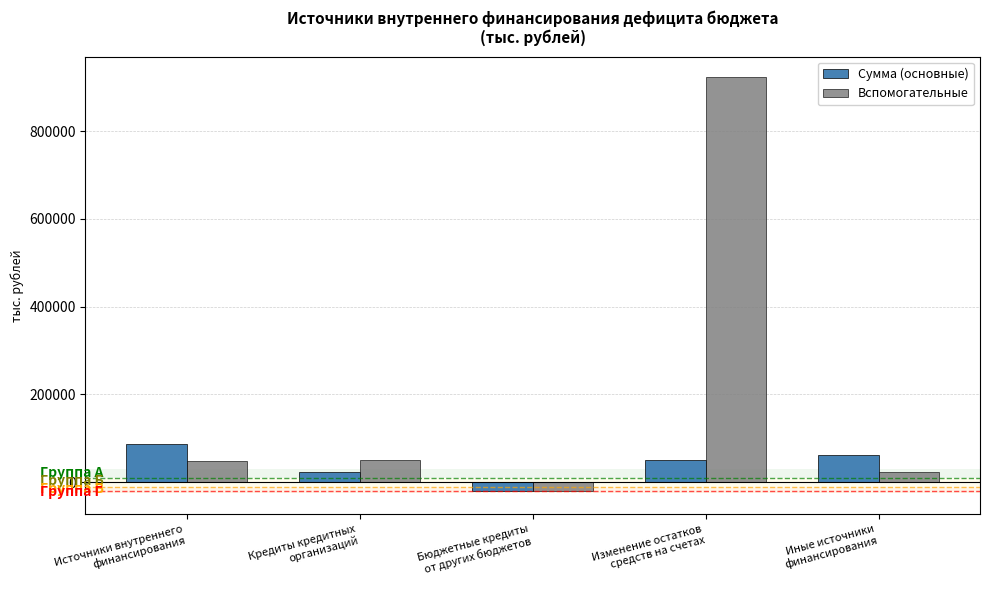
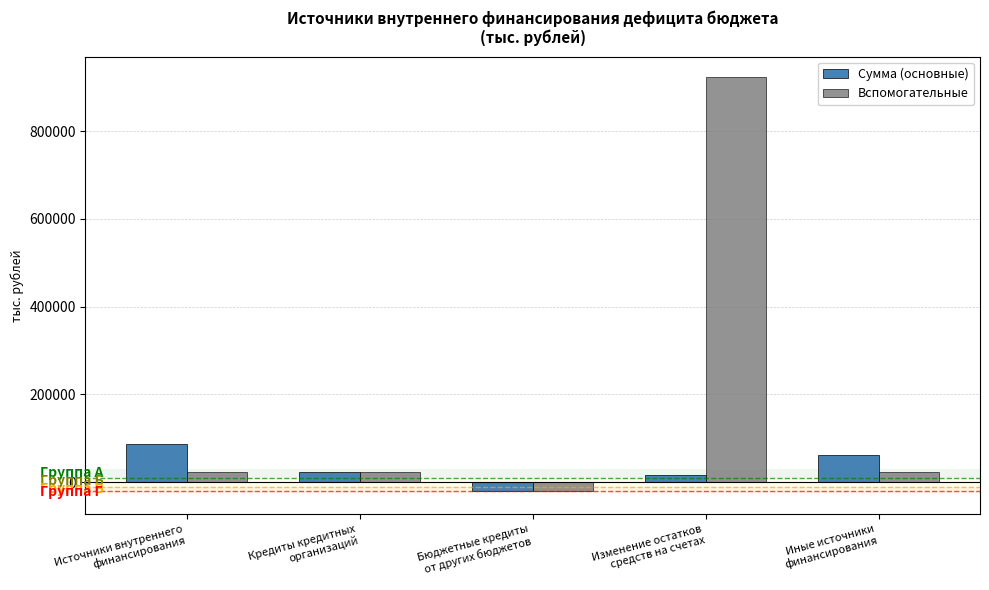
  {
    "Сумма (основные)": {
      "Источники внутреннего финансирования": 90000,
      "Кредиты кредитных организаций": 20000,
      "Бюджетные кредиты от других бюджетов": -20000,
-     "Изменение остатков средств на счетах": 50000,
+     "Изменение остатков средств на счетах": 20000,
      "Иные источники финансирования": 60000
    },
    "Вспомогательные": {
-     "Источники внутреннего финансирования": 50000,
-     "Кредиты кредитных организаций": 50000,
+     "Источники внутреннего финансирования": 20000,
+     "Кредиты кредитных организаций": 20000,
      "Бюджетные кредиты от других бюджетов": -20000,
      "Изменение остатков средств на счетах": 920000,
      "Иные источники финансирования": 20000
    }
  }
